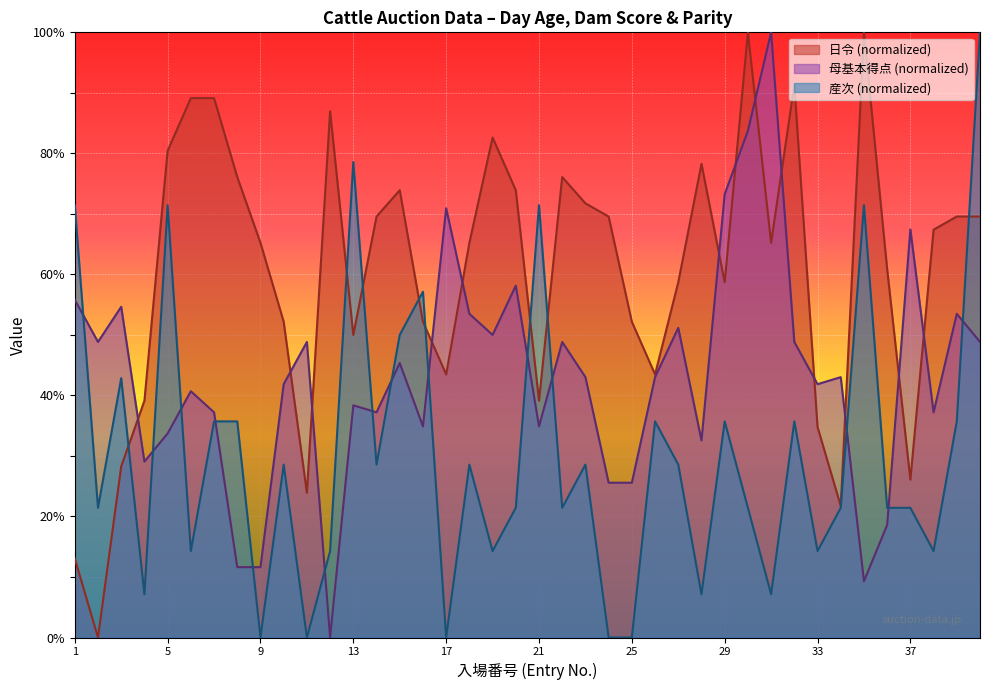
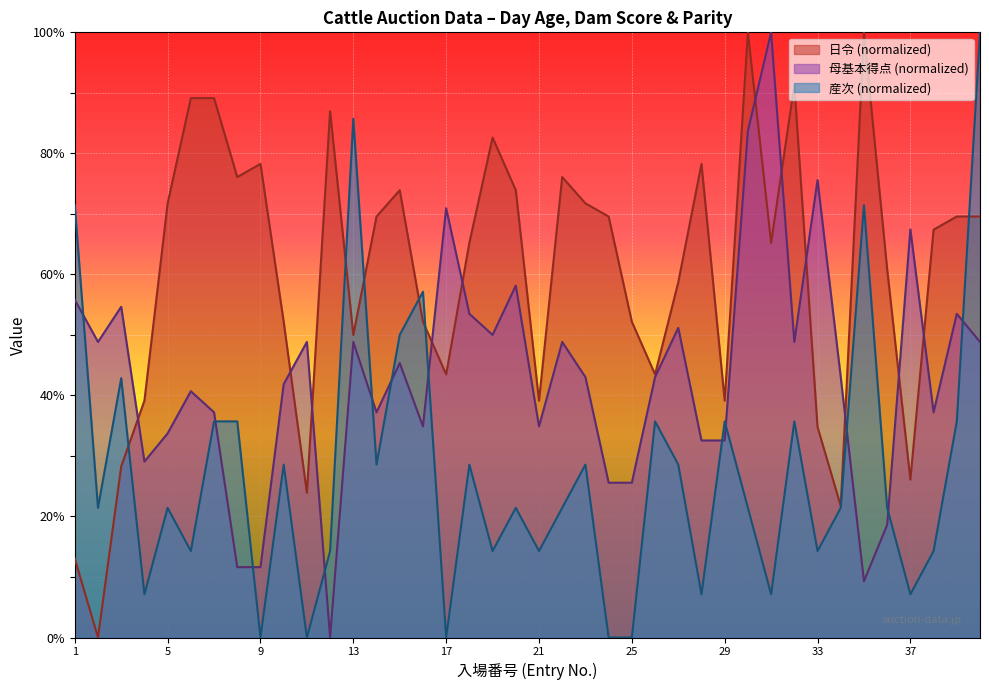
  {
    "日令 (normalized)": {
      "1": "13%",
-     "5": "80%",
-     "9": "65%",
+     "5": "72%",
+     "9": "78%",
      "13": "50%",
      "17": "43%",
      "21": "39%",
      "25": "52%",
-     "29": "59%",
+     "29": "39%",
      "33": "35%",
      "37": "26%"
    },
    "母基本得点 (normalized)": {
      "1": "56%",
      "5": "34%",
      "9": "12%",
-     "13": "38%",
+     "13": "49%",
      "17": "71%",
      "21": "35%",
      "25": "26%",
-     "29": "73%",
-     "33": "42%",
+     "29": "33%",
+     "33": "76%",
      "37": "67%"
    },
    "産次 (normalized)": {
      "1": "71%",
-     "5": "71%",
+     "5": "21%",
      "9": "0%",
-     "13": "79%",
+     "13": "86%",
      "17": "0%",
-     "21": "71%",
+     "21": "14%",
      "25": "0%",
      "29": "36%",
      "33": "14%",
-     "37": "21%"
+     "37": "7%"
    }
  }
